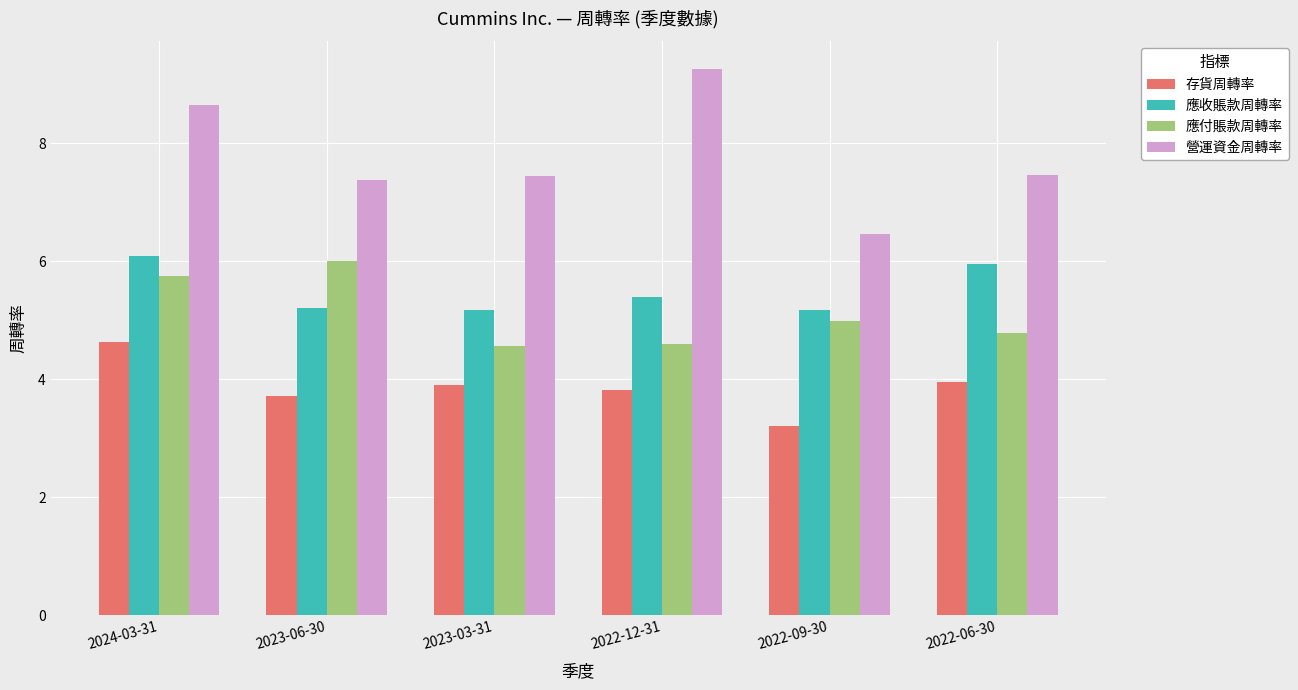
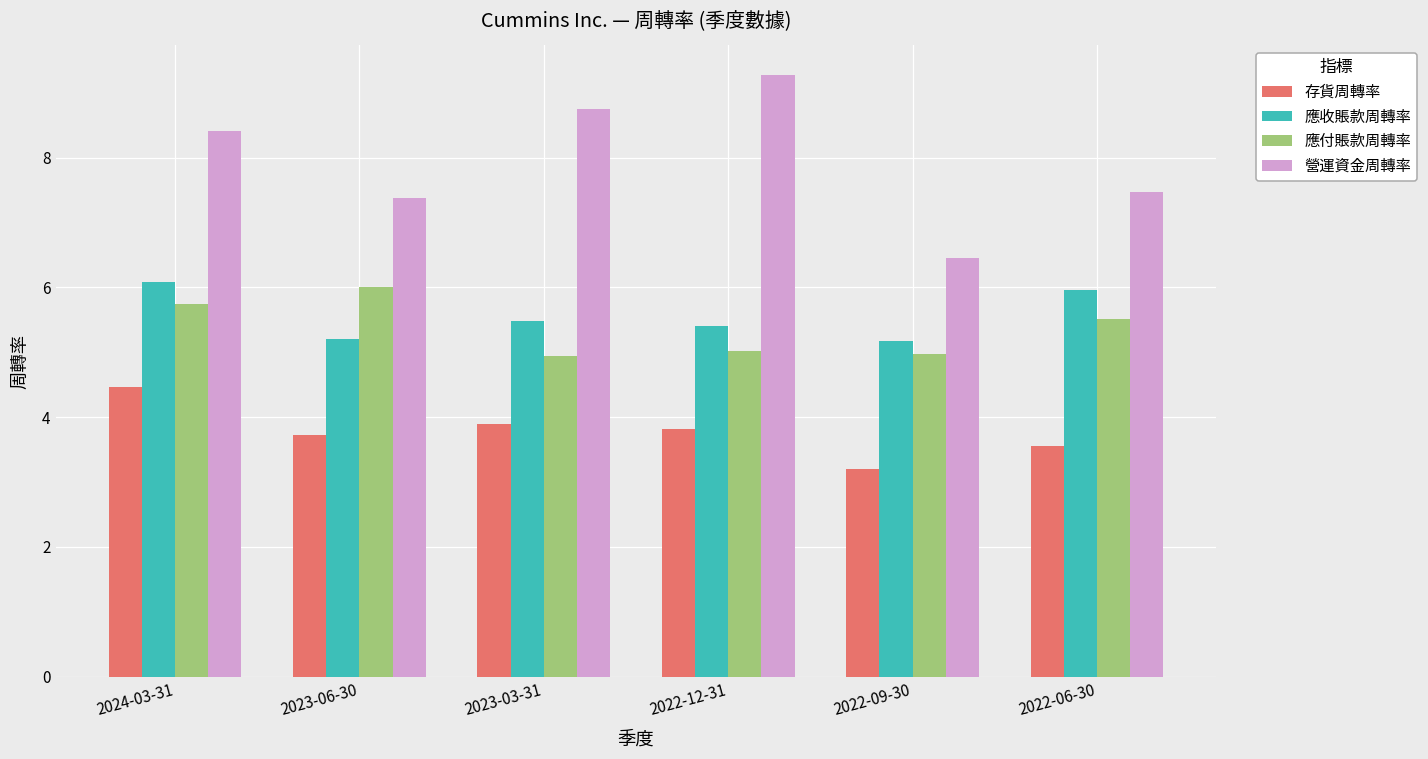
  {
    "存貨周轉率": {
-     "2024-03-31": 4.6,
+     "2024-03-31": 4.5,
      "2023-06-30": 3.7,
      "2023-03-31": 3.9,
      "2022-12-31": 3.8,
      "2022-09-30": 3.2,
-     "2022-06-30": 4.0
+     "2022-06-30": 3.6
    },
    "應收賬款周轉率": {
      "2024-03-31": 6.1,
      "2023-06-30": 5.2,
-     "2023-03-31": 5.2,
+     "2023-03-31": 5.5,
      "2022-12-31": 5.4,
      "2022-09-30": 5.2,
      "2022-06-30": 6.0
    },
    "應付賬款周轉率": {
      "2024-03-31": 5.8,
      "2023-06-30": 6.0,
-     "2023-03-31": 4.6,
-     "2022-12-31": 4.6,
+     "2023-03-31": 5.0,
+     "2022-12-31": 5.0,
      "2022-09-30": 5.0,
-     "2022-06-30": 4.8
+     "2022-06-30": 5.5
    },
    "營運資金周轉率": {
-     "2024-03-31": 8.7,
+     "2024-03-31": 8.4,
      "2023-06-30": 7.4,
-     "2023-03-31": 7.5,
+     "2023-03-31": 8.8,
      "2022-12-31": 9.3,
      "2022-09-30": 6.5,
      "2022-06-30": 7.5
    }
  }
